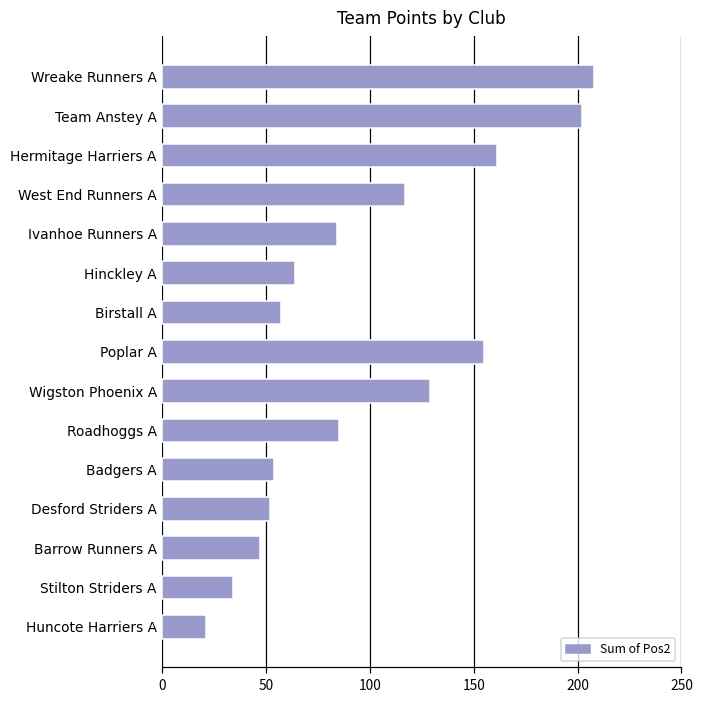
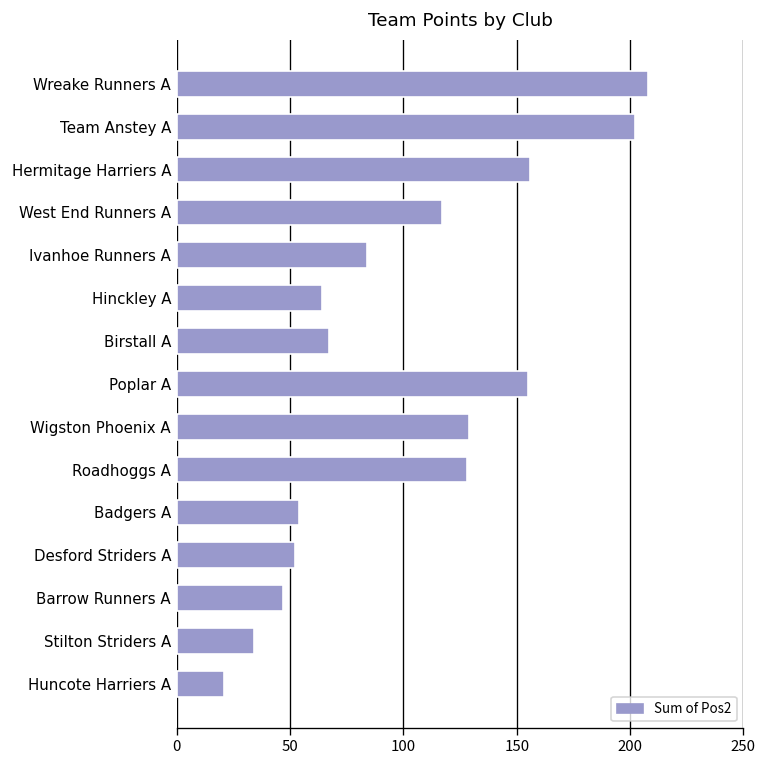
  {
    "Wreake Runners A": 208,
    "Team Anstey A": 202,
-   "Hermitage Harriers A": 161,
+   "Hermitage Harriers A": 156,
    "West End Runners A": 117,
    "Ivanhoe Runners A": 84,
    "Hinckley A": 64,
-   "Birstall A": 57,
+   "Birstall A": 67,
    "Poplar A": 155,
    "Wigston Phoenix A": 129,
-   "Roadhoggs A": 85,
+   "Roadhoggs A": 128,
    "Badgers A": 54,
    "Desford Striders A": 52,
    "Barrow Runners A": 47,
    "Stilton Striders A": 34,
    "Huncote Harriers A": 21
  }
